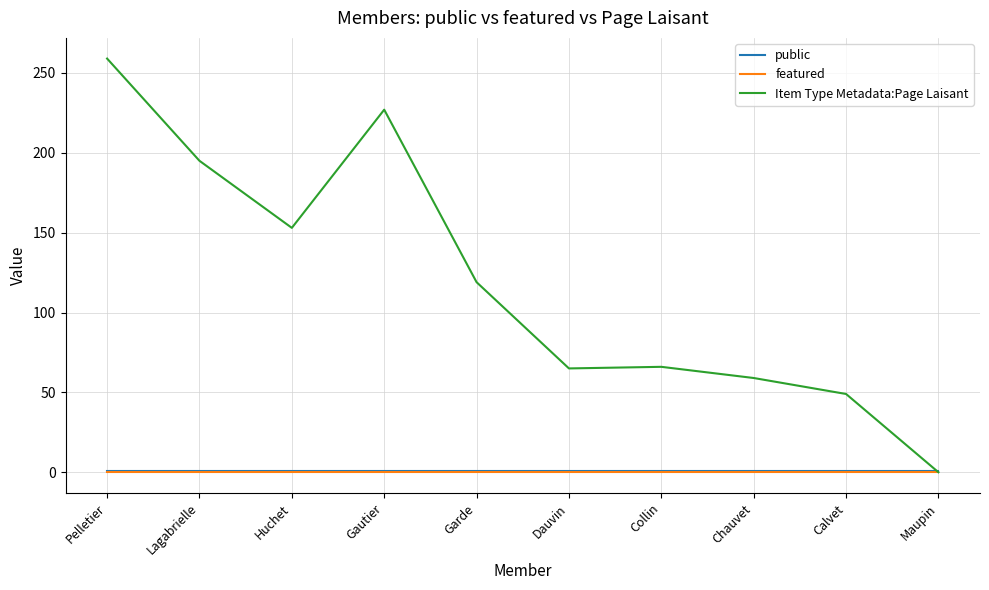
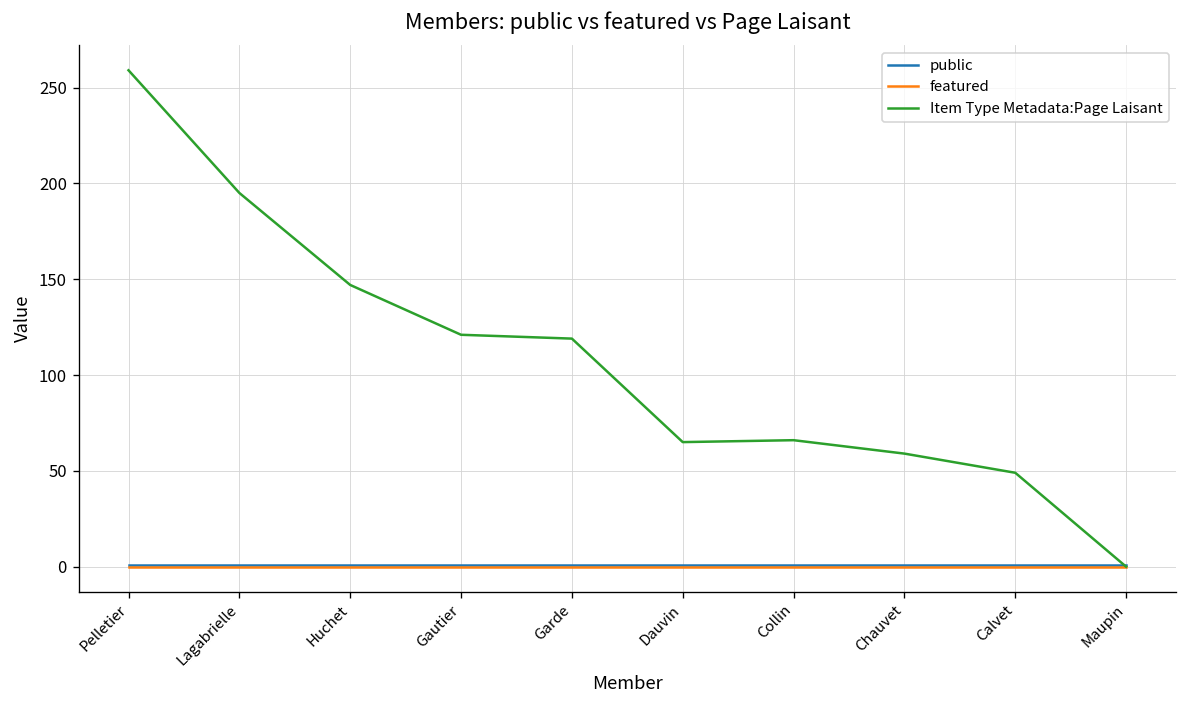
  {
    "Item Type Metadata:Page Laisant": {
      "Pelletier": 259,
      "Lagabrielle": 195,
-     "Huchet": 153,
-     "Gautier": 227,
+     "Huchet": 147,
+     "Gautier": 121,
      "Garde": 119,
      "Dauvin": 65,
      "Collin": 66,
      "Chauvet": 59,
      "Calvet": 49
    }
  }
